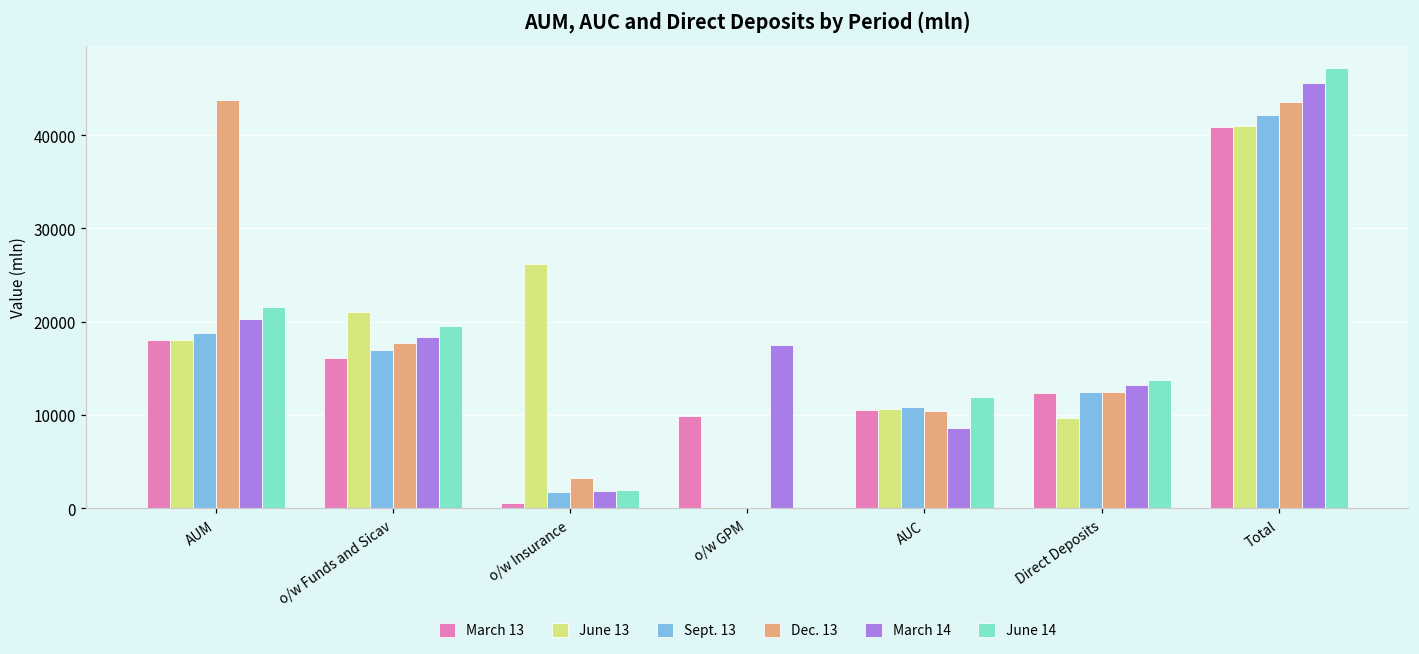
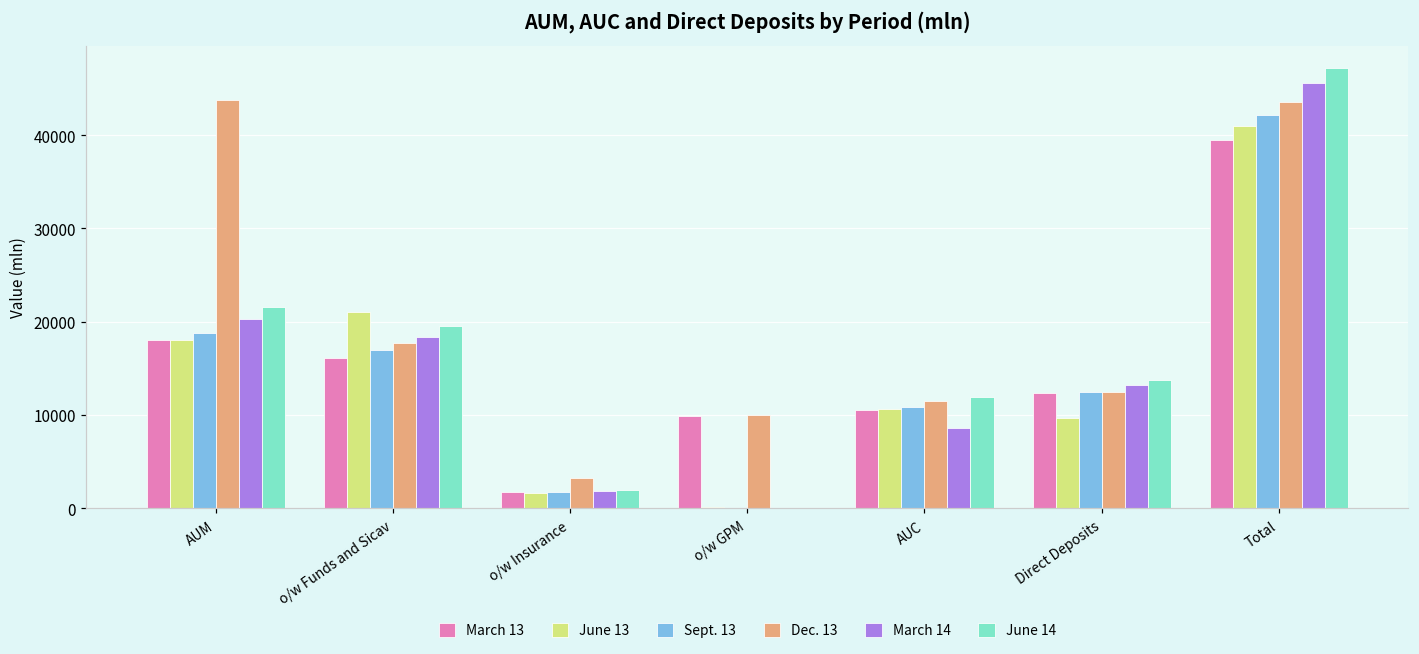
  {
    "March 13": {
      "AUM": 18000,
      "o/w Funds and Sicav": 16000,
-     "o/w Insurance": 1000,
+     "o/w Insurance": 2000,
      "o/w GPM": 10000,
      "AUC": 10000,
      "Direct Deposits": 12000,
-     "Total": 41000
+     "Total": 39000
    },
    "June 13": {
      "AUM": 18000,
      "o/w Funds and Sicav": 21000,
-     "o/w Insurance": 26000,
+     "o/w Insurance": 2000,
      "AUC": 11000,
      "Direct Deposits": 10000,
      "Total": 41000
    },
    "Dec. 13": {
      "AUM": 44000,
      "o/w Funds and Sicav": 18000,
      "o/w Insurance": 3000,
-     "o/w GPM": 0,
-     "AUC": 10000,
+     "o/w GPM": 10000,
+     "AUC": 12000,
      "Direct Deposits": 13000,
      "Total": 44000
    },
    "March 14": {
      "AUM": 20000,
      "o/w Funds and Sicav": 18000,
      "o/w Insurance": 2000,
-     "o/w GPM": 17000,
+     "o/w GPM": 0,
      "AUC": 9000,
      "Direct Deposits": 13000,
      "Total": 46000
    }
  }
